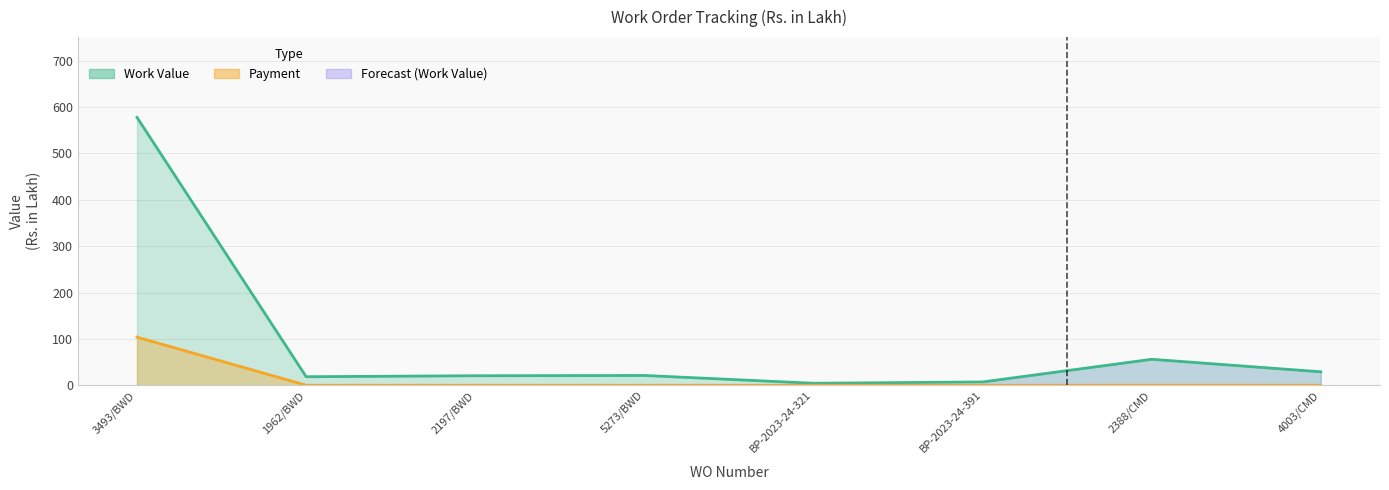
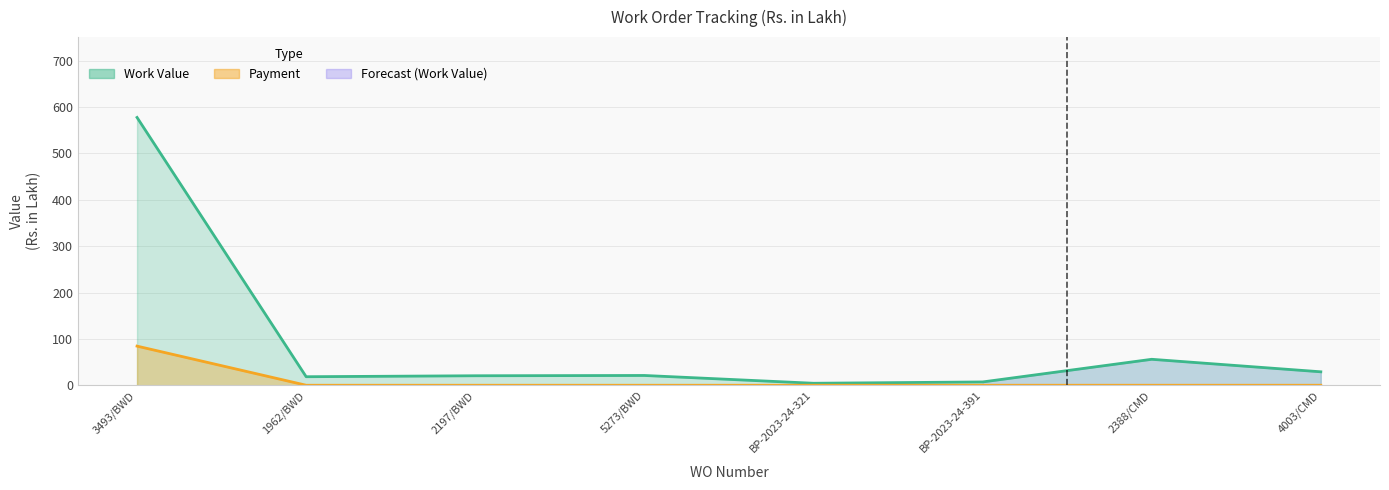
  {
    "Payment": {
-     "3493/BWD": 100,
+     "3493/BWD": 80,
      "1962/BWD": 0,
      "2197/BWD": 0,
      "5273/BWD": 0,
      "BP-2023-24-391": 0,
      "2388/CMD": 0,
      "4003/CMD": 0
    }
  }
